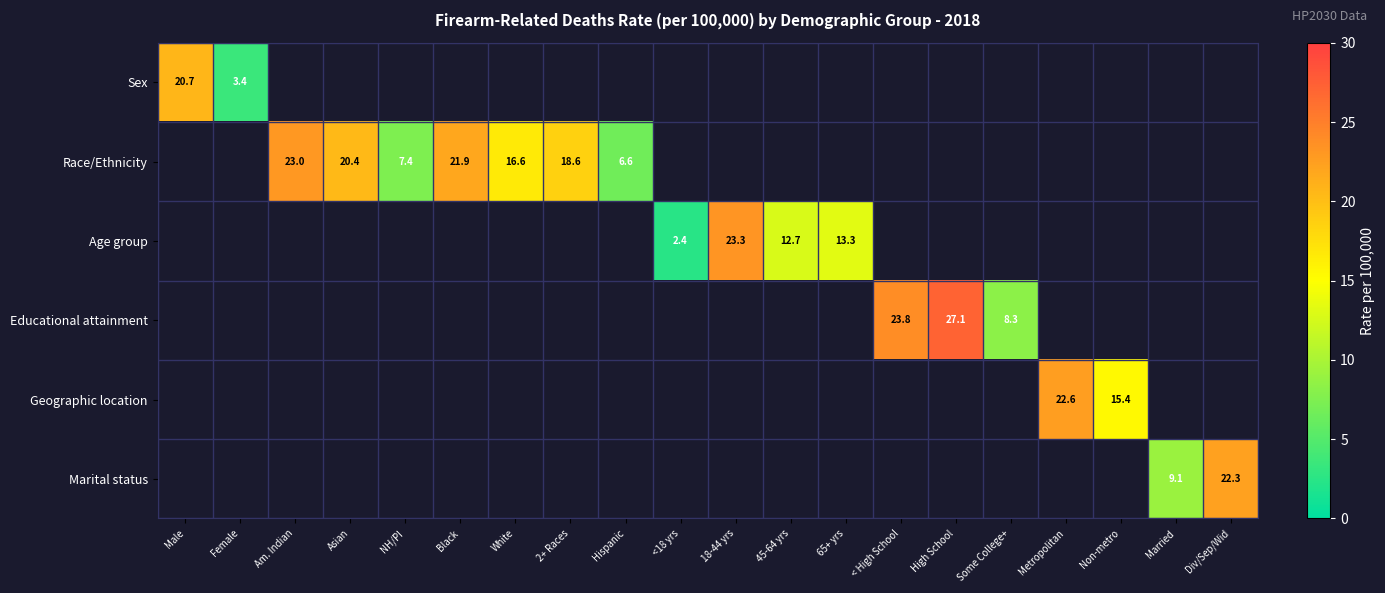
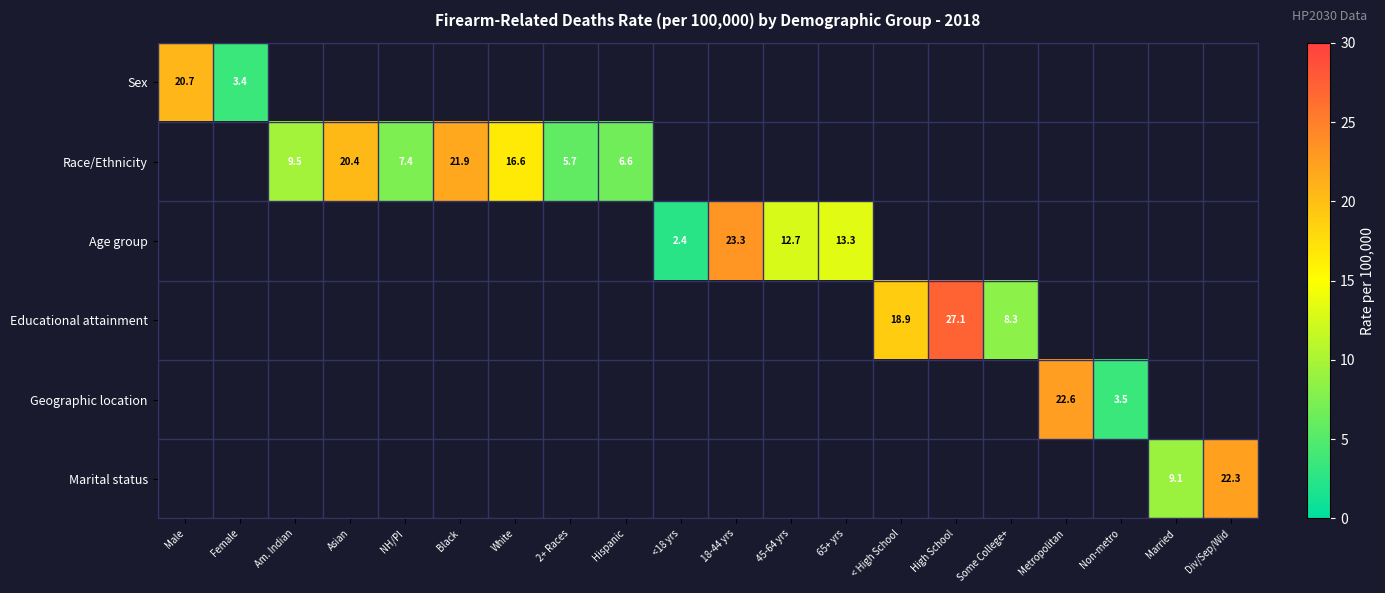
  {
    "Sex": {
      "Male": 20.7,
      "Female": 3.4
    },
    "Race/Ethnicity": {
-     "Am. Indian": 23.0,
+     "Am. Indian": 9.5,
      "Asian": 20.4,
      "NH/PI": 7.4,
      "Black": 21.9,
      "White": 16.6,
-     "2+ Races": 18.6,
+     "2+ Races": 5.7,
      "Hispanic": 6.6
    },
    "Age group": {
      "<18 yrs": 2.4,
      "18-44 yrs": 23.3,
      "45-64 yrs": 12.7,
      "65+ yrs": 13.3
    },
    "Educational attainment": {
-     "< High School": 23.8,
+     "< High School": 18.9,
      "High School": 27.1,
      "Some College+": 8.3
    },
    "Geographic location": {
      "Metropolitan": 22.6,
-     "Non-metro": 15.4
+     "Non-metro": 3.5
    },
    "Marital status": {
      "Married": 9.1,
      "Div/Sep/Wid": 22.3
    }
  }
